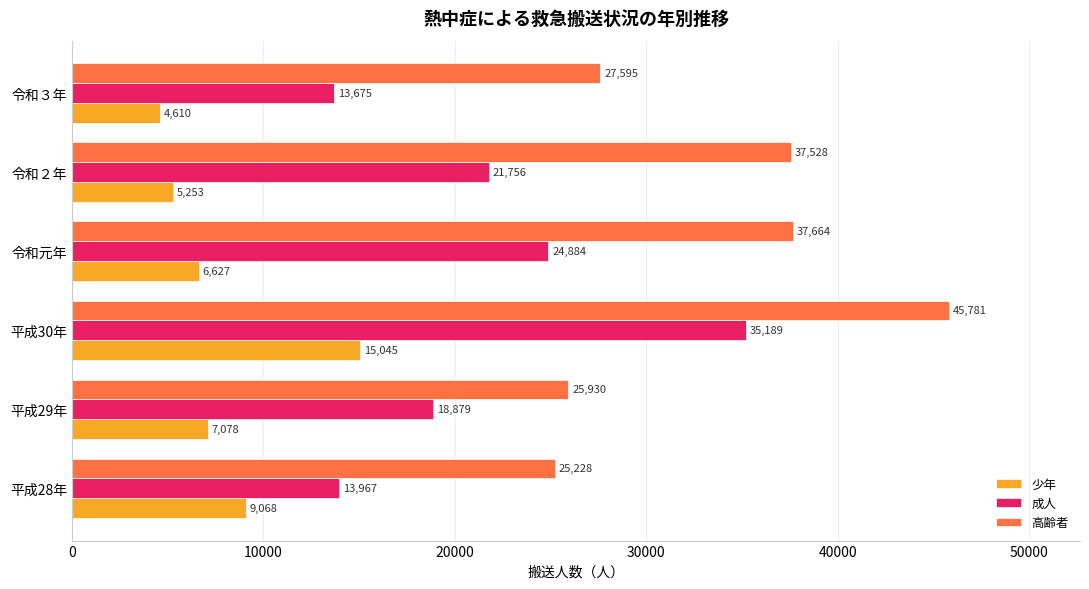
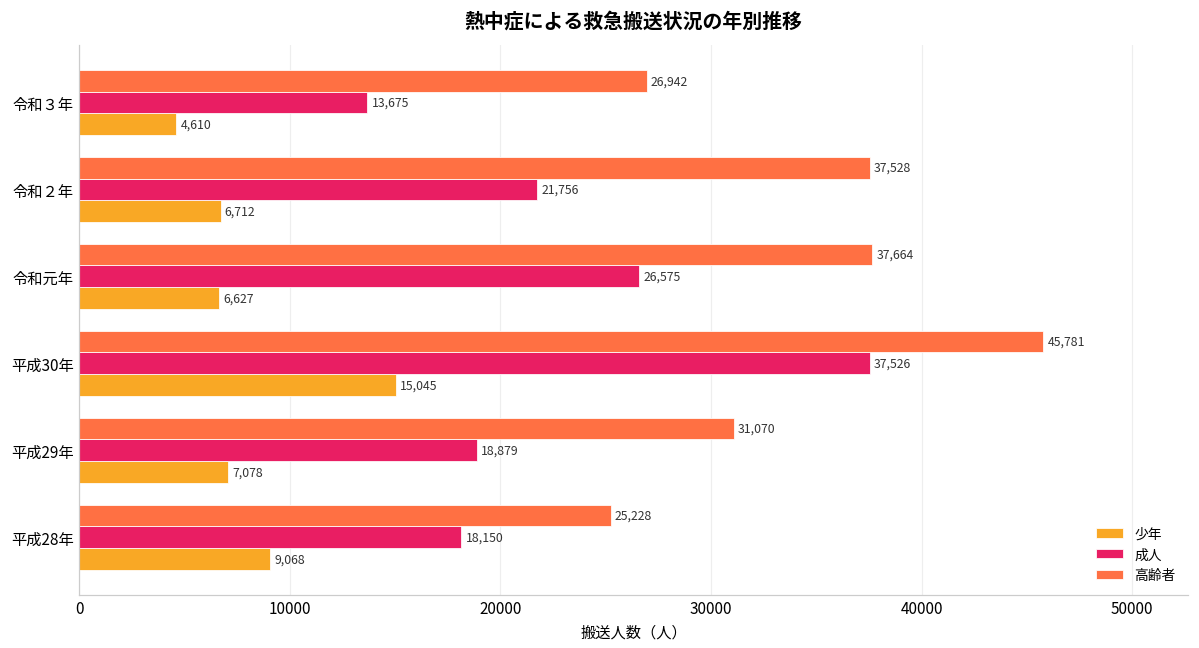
  {
    "少年": {
      "令和３年": "4,610",
-     "令和２年": "5,253",
+     "令和２年": "6,712",
      "令和元年": "6,627",
      "平成30年": "15,045",
      "平成29年": "7,078",
      "平成28年": "9,068"
    },
    "成人": {
      "令和３年": "13,675",
      "令和２年": "21,756",
-     "令和元年": "24,884",
-     "平成30年": "35,189",
+     "令和元年": "26,575",
+     "平成30年": "37,526",
      "平成29年": "18,879",
-     "平成28年": "13,967"
+     "平成28年": "18,150"
    },
    "高齢者": {
-     "令和３年": "27,595",
+     "令和３年": "26,942",
      "令和２年": "37,528",
      "令和元年": "37,664",
      "平成30年": "45,781",
-     "平成29年": "25,930",
+     "平成29年": "31,070",
      "平成28年": "25,228"
    }
  }
